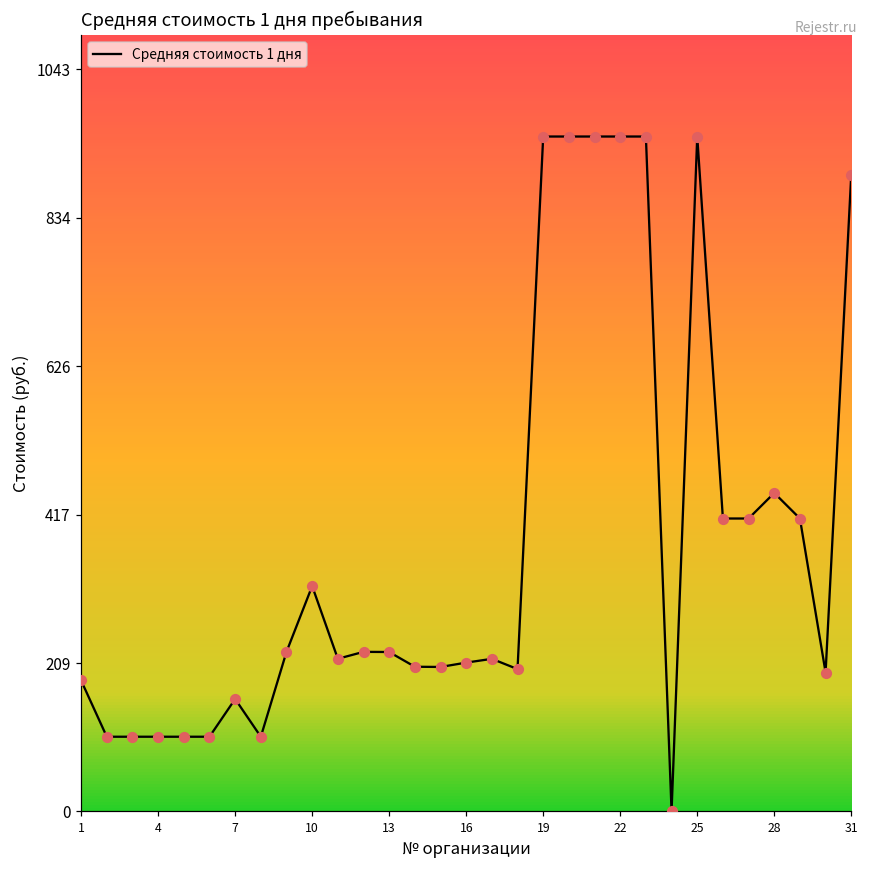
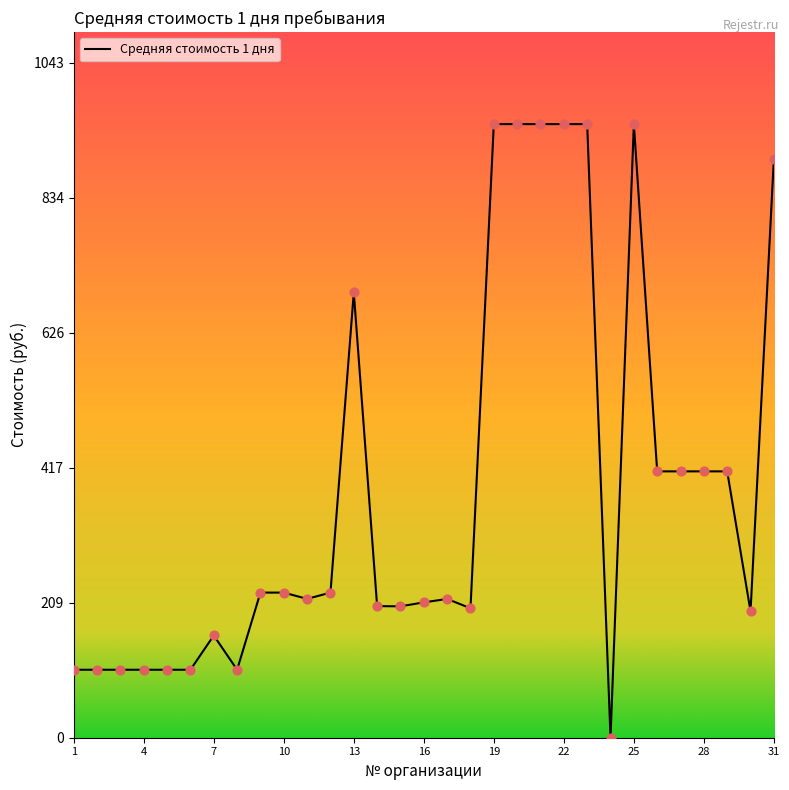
  {
-   "1": 180,
+   "1": 110,
    "4": 110,
    "7": 160,
-   "10": 320,
-   "13": 220,
+   "10": 220,
+   "13": 690,
    "16": 210,
    "19": 950,
    "22": 950,
    "25": 950,
-   "28": 450,
+   "28": 410,
    "31": 890
  }
